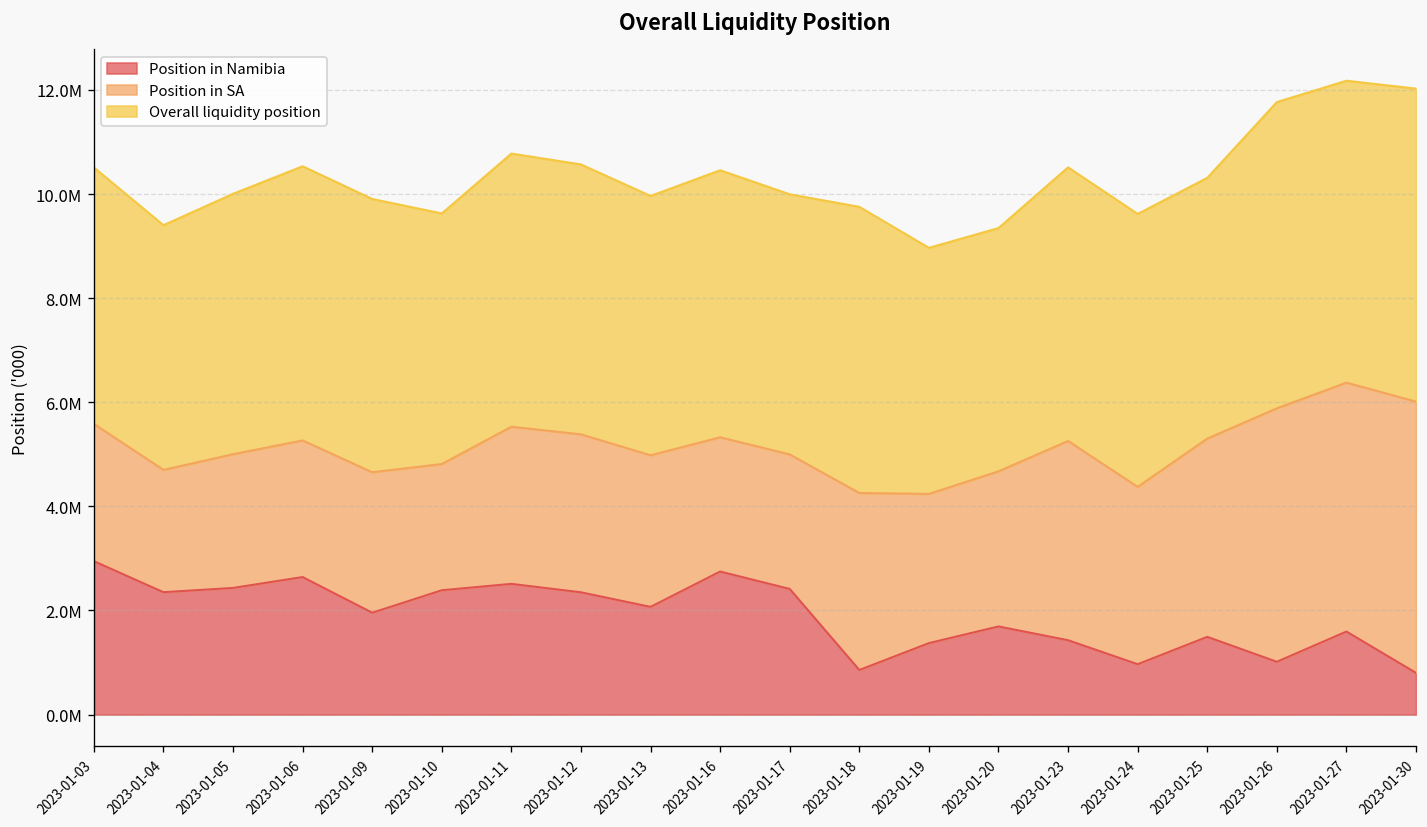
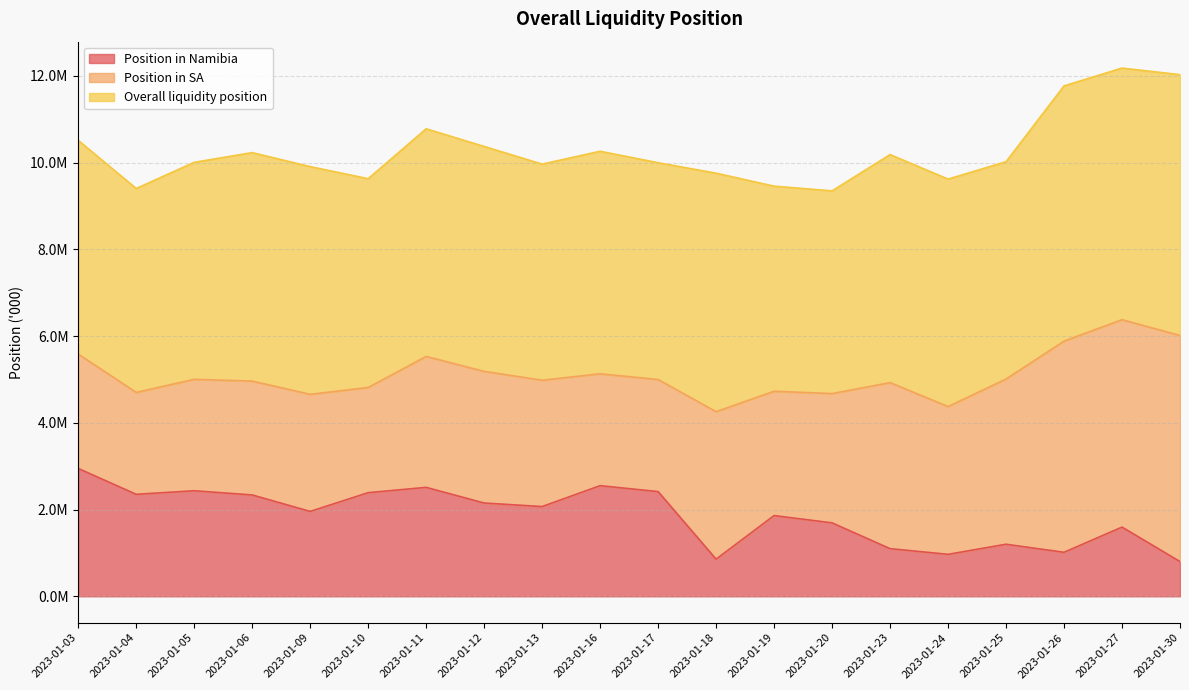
  {
    "Position in Namibia": {
      "2023-01-03": 2900000,
      "2023-01-04": 2400000,
      "2023-01-05": 2400000,
-     "2023-01-06": 2600000,
+     "2023-01-06": 2300000,
      "2023-01-09": 2000000,
      "2023-01-10": 2400000,
      "2023-01-11": 2500000,
-     "2023-01-12": 2300000,
+     "2023-01-12": 2200000,
      "2023-01-13": 2100000,
-     "2023-01-16": 2700000,
+     "2023-01-16": 2600000,
      "2023-01-17": 2400000,
      "2023-01-18": 900000,
-     "2023-01-19": 1400000,
+     "2023-01-19": 1900000,
      "2023-01-20": 1700000,
-     "2023-01-23": 1400000,
+     "2023-01-23": 1100000,
      "2023-01-24": 1000000,
-     "2023-01-25": 1500000,
+     "2023-01-25": 1200000,
      "2023-01-26": 1000000,
      "2023-01-27": 1600000,
      "2023-01-30": 800000
    }
  }
